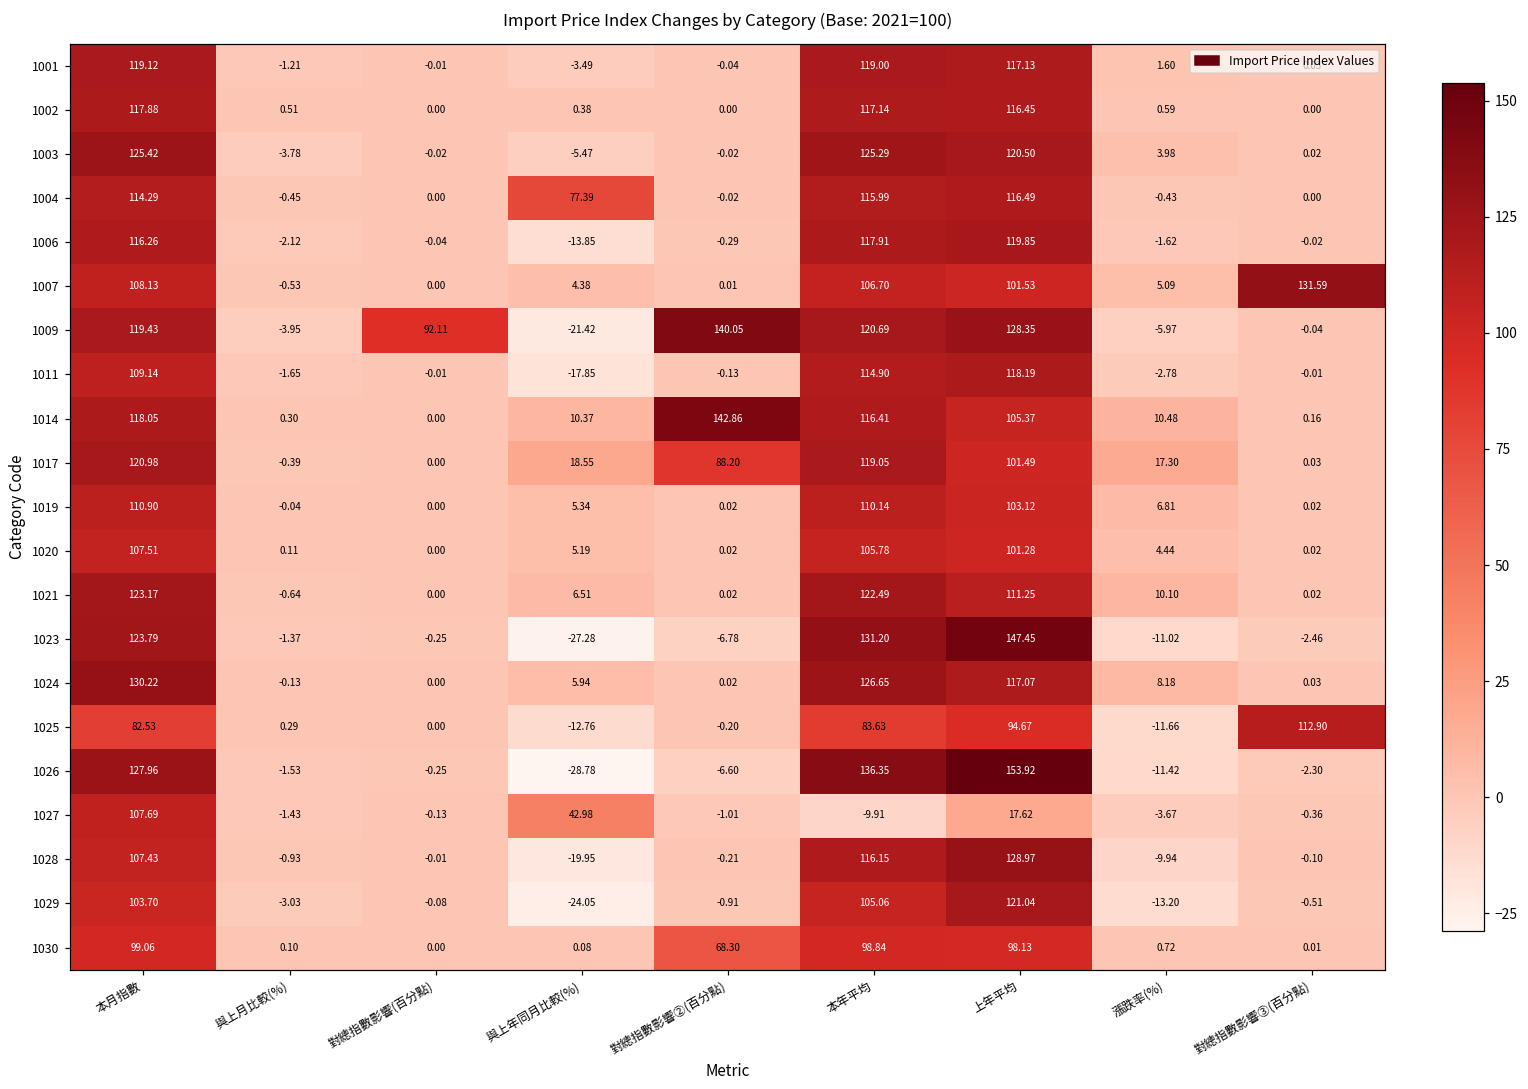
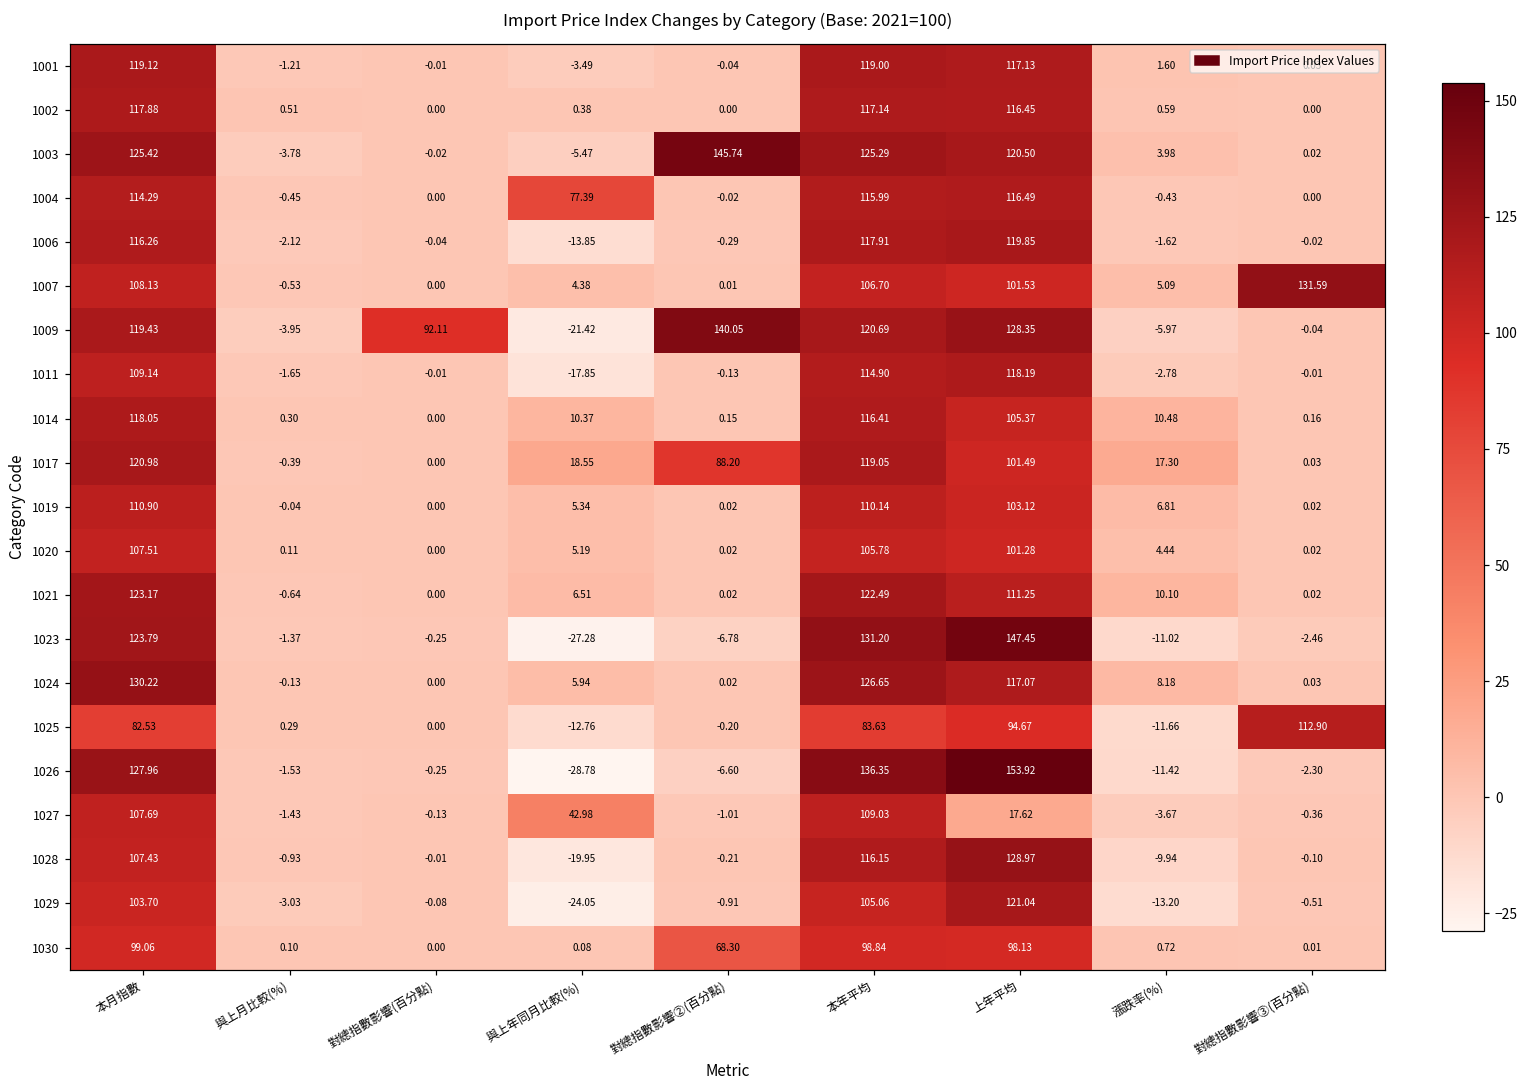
  {
    "1001": {
      "本月指數": 119.12,
      "與上月比較(%)": -1.21,
      "對總指數影響(百分點)": -0.01,
      "與上年同月比較(%)": -3.49,
      "對總指數影響②(百分點)": -0.04,
      "本年平均": 119.00,
      "上年平均": 117.13,
      "漲跌率(%)": 1.60
    },
    "1002": {
      "本月指數": 117.88,
      "與上月比較(%)": 0.51,
      "對總指數影響(百分點)": 0.00,
      "與上年同月比較(%)": 0.38,
      "對總指數影響②(百分點)": 0.00,
      "本年平均": 117.14,
      "上年平均": 116.45,
      "漲跌率(%)": 0.59,
      "對總指數影響③(百分點)": 0.00
    },
    "1003": {
      "本月指數": 125.42,
      "與上月比較(%)": -3.78,
      "對總指數影響(百分點)": -0.02,
      "與上年同月比較(%)": -5.47,
-     "對總指數影響②(百分點)": -0.02,
+     "對總指數影響②(百分點)": 145.74,
      "本年平均": 125.29,
      "上年平均": 120.50,
      "漲跌率(%)": 3.98,
      "對總指數影響③(百分點)": 0.02
    },
    "1004": {
      "本月指數": 114.29,
      "與上月比較(%)": -0.45,
      "對總指數影響(百分點)": 0.00,
      "與上年同月比較(%)": 77.39,
      "對總指數影響②(百分點)": -0.02,
      "本年平均": 115.99,
      "上年平均": 116.49,
      "漲跌率(%)": -0.43,
      "對總指數影響③(百分點)": 0.00
    },
    "1006": {
      "本月指數": 116.26,
      "與上月比較(%)": -2.12,
      "對總指數影響(百分點)": -0.04,
      "與上年同月比較(%)": -13.85,
      "對總指數影響②(百分點)": -0.29,
      "本年平均": 117.91,
      "上年平均": 119.85,
      "漲跌率(%)": -1.62,
      "對總指數影響③(百分點)": -0.02
    },
    "1007": {
      "本月指數": 108.13,
      "與上月比較(%)": -0.53,
      "對總指數影響(百分點)": 0.00,
      "與上年同月比較(%)": 4.38,
      "對總指數影響②(百分點)": 0.01,
      "本年平均": 106.70,
      "上年平均": 101.53,
      "漲跌率(%)": 5.09,
      "對總指數影響③(百分點)": 131.59
    },
    "1009": {
      "本月指數": 119.43,
      "與上月比較(%)": -3.95,
      "對總指數影響(百分點)": 92.11,
      "與上年同月比較(%)": -21.42,
      "對總指數影響②(百分點)": 140.05,
      "本年平均": 120.69,
      "上年平均": 128.35,
      "漲跌率(%)": -5.97,
      "對總指數影響③(百分點)": -0.04
    },
    "1011": {
      "本月指數": 109.14,
      "與上月比較(%)": -1.65,
      "對總指數影響(百分點)": -0.01,
      "與上年同月比較(%)": -17.85,
      "對總指數影響②(百分點)": -0.13,
      "本年平均": 114.90,
      "上年平均": 118.19,
      "漲跌率(%)": -2.78,
      "對總指數影響③(百分點)": -0.01
    },
    "1014": {
      "本月指數": 118.05,
      "與上月比較(%)": 0.30,
      "對總指數影響(百分點)": 0.00,
      "與上年同月比較(%)": 10.37,
-     "對總指數影響②(百分點)": 142.86,
+     "對總指數影響②(百分點)": 0.15,
      "本年平均": 116.41,
      "上年平均": 105.37,
      "漲跌率(%)": 10.48,
      "對總指數影響③(百分點)": 0.16
    },
    "1017": {
      "本月指數": 120.98,
      "與上月比較(%)": -0.39,
      "對總指數影響(百分點)": 0.00,
      "與上年同月比較(%)": 18.55,
      "對總指數影響②(百分點)": 88.20,
      "本年平均": 119.05,
      "上年平均": 101.49,
      "漲跌率(%)": 17.30,
      "對總指數影響③(百分點)": 0.03
    },
    "1019": {
      "本月指數": 110.90,
      "與上月比較(%)": -0.04,
      "對總指數影響(百分點)": 0.00,
      "與上年同月比較(%)": 5.34,
      "對總指數影響②(百分點)": 0.02,
      "本年平均": 110.14,
      "上年平均": 103.12,
      "漲跌率(%)": 6.81,
      "對總指數影響③(百分點)": 0.02
    },
    "1020": {
      "本月指數": 107.51,
      "與上月比較(%)": 0.11,
      "對總指數影響(百分點)": 0.00,
      "與上年同月比較(%)": 5.19,
      "對總指數影響②(百分點)": 0.02,
      "本年平均": 105.78,
      "上年平均": 101.28,
      "漲跌率(%)": 4.44,
      "對總指數影響③(百分點)": 0.02
    },
    "1021": {
      "本月指數": 123.17,
      "與上月比較(%)": -0.64,
      "對總指數影響(百分點)": 0.00,
      "與上年同月比較(%)": 6.51,
      "對總指數影響②(百分點)": 0.02,
      "本年平均": 122.49,
      "上年平均": 111.25,
      "漲跌率(%)": 10.10,
      "對總指數影響③(百分點)": 0.02
    },
    "1023": {
      "本月指數": 123.79,
      "與上月比較(%)": -1.37,
      "對總指數影響(百分點)": -0.25,
      "與上年同月比較(%)": -27.28,
      "對總指數影響②(百分點)": -6.78,
      "本年平均": 131.20,
      "上年平均": 147.45,
      "漲跌率(%)": -11.02,
      "對總指數影響③(百分點)": -2.46
    },
    "1024": {
      "本月指數": 130.22,
      "與上月比較(%)": -0.13,
      "對總指數影響(百分點)": 0.00,
      "與上年同月比較(%)": 5.94,
      "對總指數影響②(百分點)": 0.02,
      "本年平均": 126.65,
      "上年平均": 117.07,
      "漲跌率(%)": 8.18,
      "對總指數影響③(百分點)": 0.03
    },
    "1025": {
      "本月指數": 82.53,
      "與上月比較(%)": 0.29,
      "對總指數影響(百分點)": 0.00,
      "與上年同月比較(%)": -12.76,
      "對總指數影響②(百分點)": -0.20,
      "本年平均": 83.63,
      "上年平均": 94.67,
      "漲跌率(%)": -11.66,
      "對總指數影響③(百分點)": 112.90
    },
    "1026": {
      "本月指數": 127.96,
      "與上月比較(%)": -1.53,
      "對總指數影響(百分點)": -0.25,
      "與上年同月比較(%)": -28.78,
      "對總指數影響②(百分點)": -6.60,
      "本年平均": 136.35,
      "上年平均": 153.92,
      "漲跌率(%)": -11.42,
      "對總指數影響③(百分點)": -2.30
    },
    "1027": {
      "本月指數": 107.69,
      "與上月比較(%)": -1.43,
      "對總指數影響(百分點)": -0.13,
      "與上年同月比較(%)": 42.98,
      "對總指數影響②(百分點)": -1.01,
-     "本年平均": -9.91,
+     "本年平均": 109.03,
      "上年平均": 17.62,
      "漲跌率(%)": -3.67,
      "對總指數影響③(百分點)": -0.36
    },
    "1028": {
      "本月指數": 107.43,
      "與上月比較(%)": -0.93,
      "對總指數影響(百分點)": -0.01,
      "與上年同月比較(%)": -19.95,
      "對總指數影響②(百分點)": -0.21,
      "本年平均": 116.15,
      "上年平均": 128.97,
      "漲跌率(%)": -9.94,
      "對總指數影響③(百分點)": -0.10
    },
    "1029": {
      "本月指數": 103.70,
      "與上月比較(%)": -3.03,
      "對總指數影響(百分點)": -0.08,
      "與上年同月比較(%)": -24.05,
      "對總指數影響②(百分點)": -0.91,
      "本年平均": 105.06,
      "上年平均": 121.04,
      "漲跌率(%)": -13.20,
      "對總指數影響③(百分點)": -0.51
    },
    "1030": {
      "本月指數": 99.06,
      "與上月比較(%)": 0.10,
      "對總指數影響(百分點)": 0.00,
      "與上年同月比較(%)": 0.08,
      "對總指數影響②(百分點)": 68.30,
      "本年平均": 98.84,
      "上年平均": 98.13,
      "漲跌率(%)": 0.72,
      "對總指數影響③(百分點)": 0.01
    }
  }
